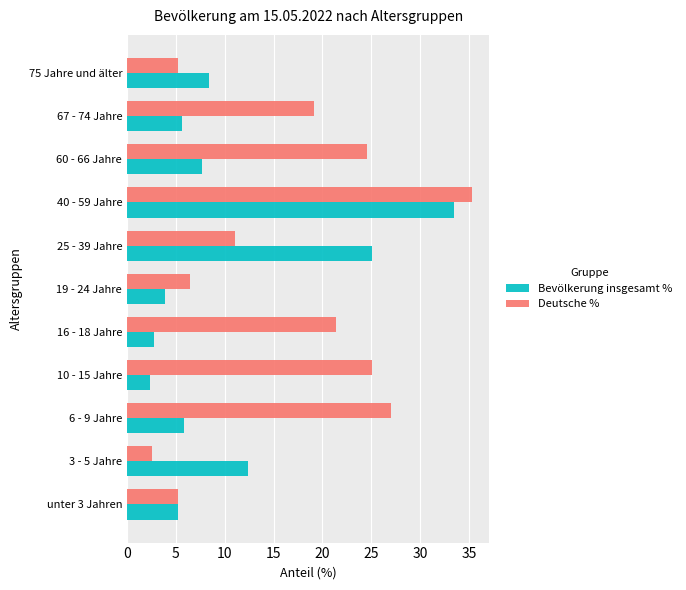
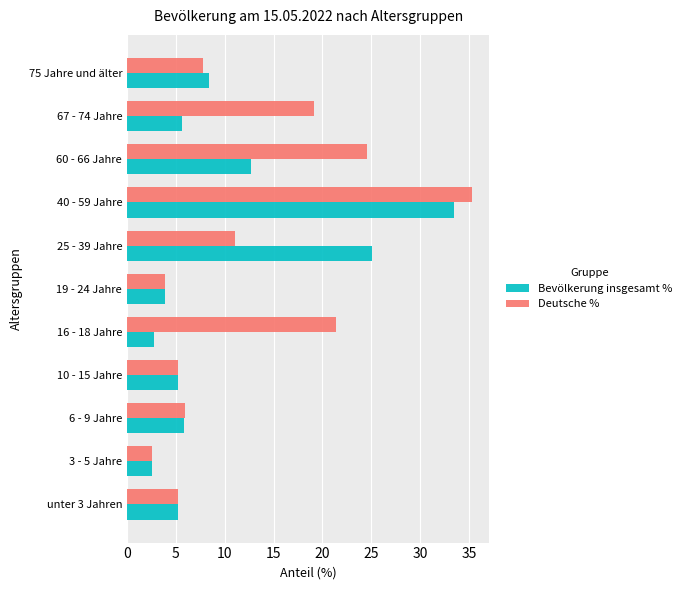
  {
    "Bevölkerung insgesamt %": {
      "75 Jahre und älter": 8,
      "67 - 74 Jahre": 6,
-     "60 - 66 Jahre": 8,
+     "60 - 66 Jahre": 13,
      "40 - 59 Jahre": 34,
      "25 - 39 Jahre": 25,
      "19 - 24 Jahre": 4,
      "16 - 18 Jahre": 3,
-     "10 - 15 Jahre": 2,
+     "10 - 15 Jahre": 5,
      "6 - 9 Jahre": 6,
-     "3 - 5 Jahre": 12,
+     "3 - 5 Jahre": 3,
      "unter 3 Jahren": 5
    },
    "Deutsche %": {
-     "75 Jahre und älter": 5,
+     "75 Jahre und älter": 8,
      "67 - 74 Jahre": 19,
      "60 - 66 Jahre": 25,
      "40 - 59 Jahre": 35,
      "25 - 39 Jahre": 11,
-     "19 - 24 Jahre": 6,
+     "19 - 24 Jahre": 4,
      "16 - 18 Jahre": 21,
-     "10 - 15 Jahre": 25,
-     "6 - 9 Jahre": 27,
+     "10 - 15 Jahre": 5,
+     "6 - 9 Jahre": 6,
      "3 - 5 Jahre": 3,
      "unter 3 Jahren": 5
    }
  }
